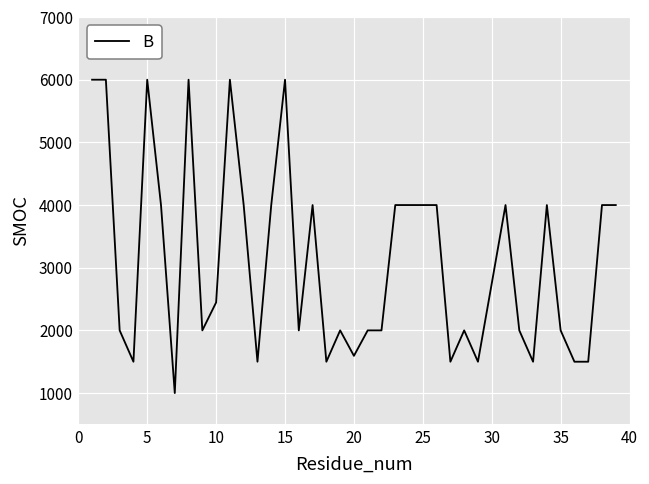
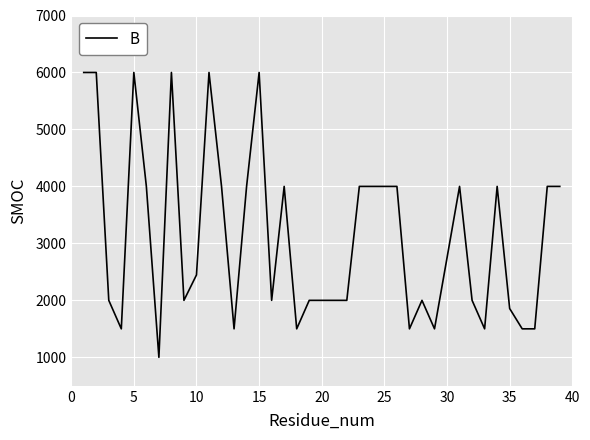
  {
    "5": 6000,
    "10": 2400,
    "15": 6000,
-   "20": 1600,
+   "20": 2000,
    "25": 4000,
    "30": 2700,
-   "35": 2000
+   "35": 1900
  }
